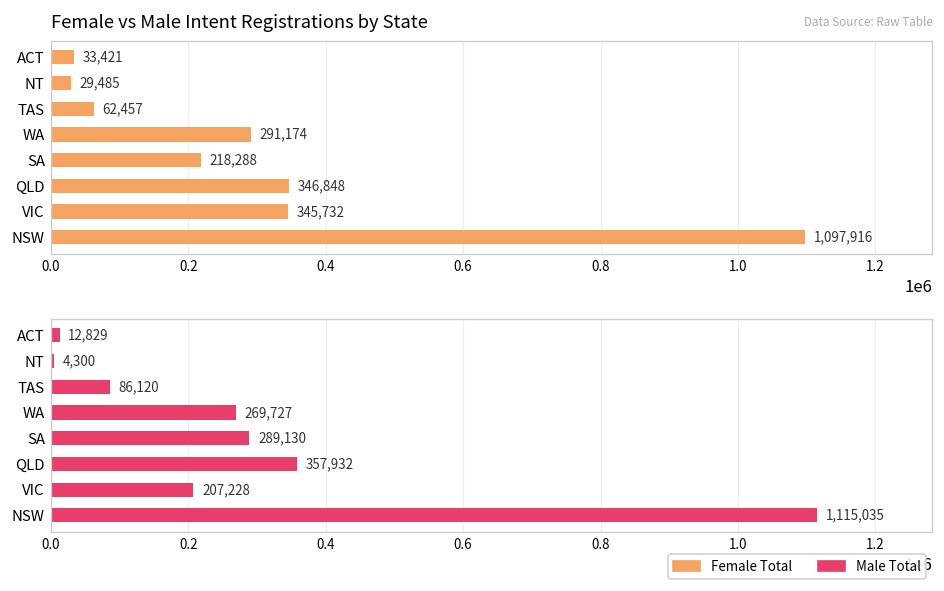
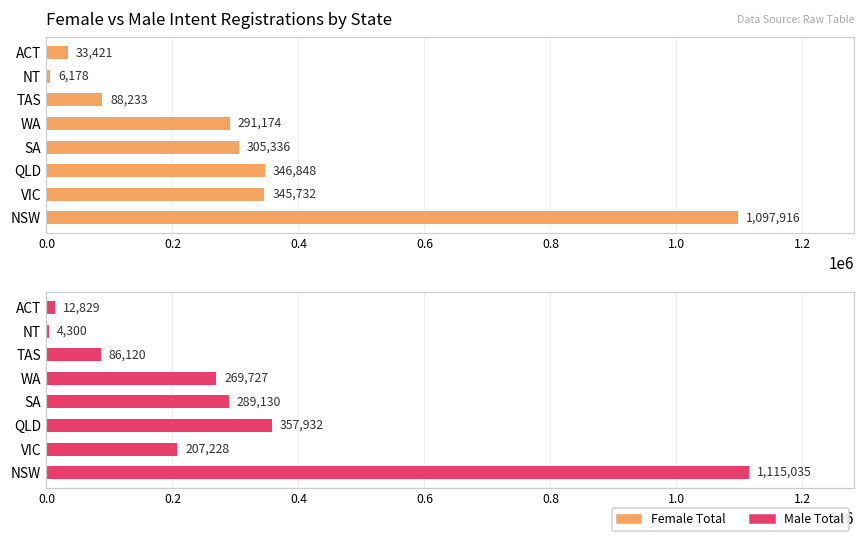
  {
    "Female vs Male Intent Registrations by State": {
      "ACT": "33,421",
-     "NT": "29,485",
-     "TAS": "62,457",
+     "NT": "6,178",
+     "TAS": "88,233",
      "WA": "291,174",
-     "SA": "218,288",
+     "SA": "305,336",
      "QLD": "346,848",
      "VIC": "345,732",
      "NSW": "1,097,916"
    }
  }
